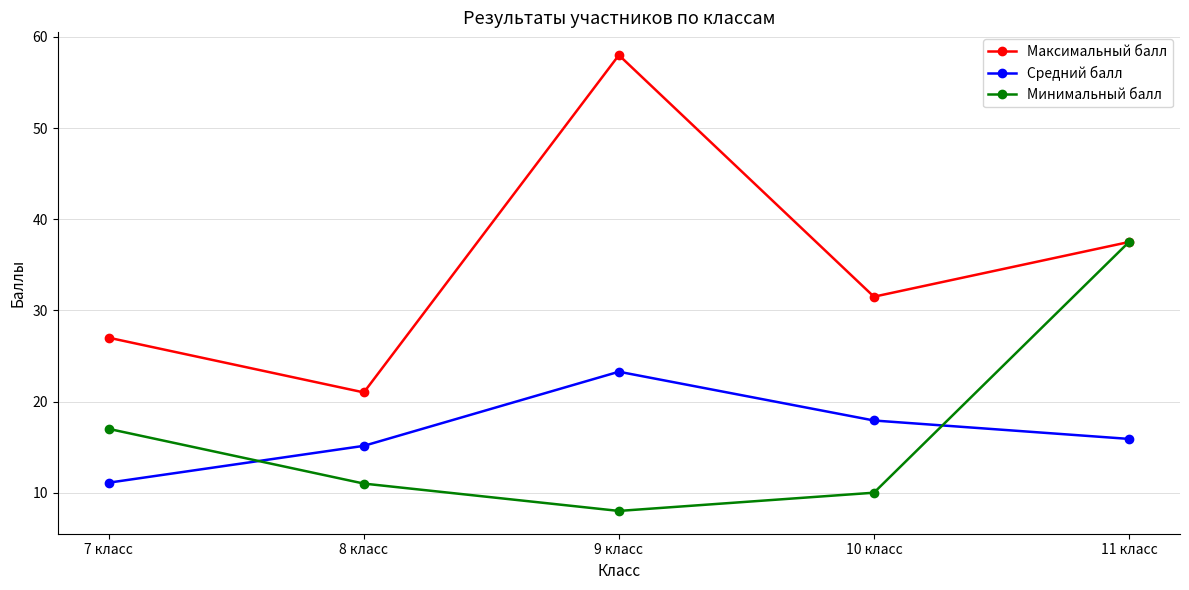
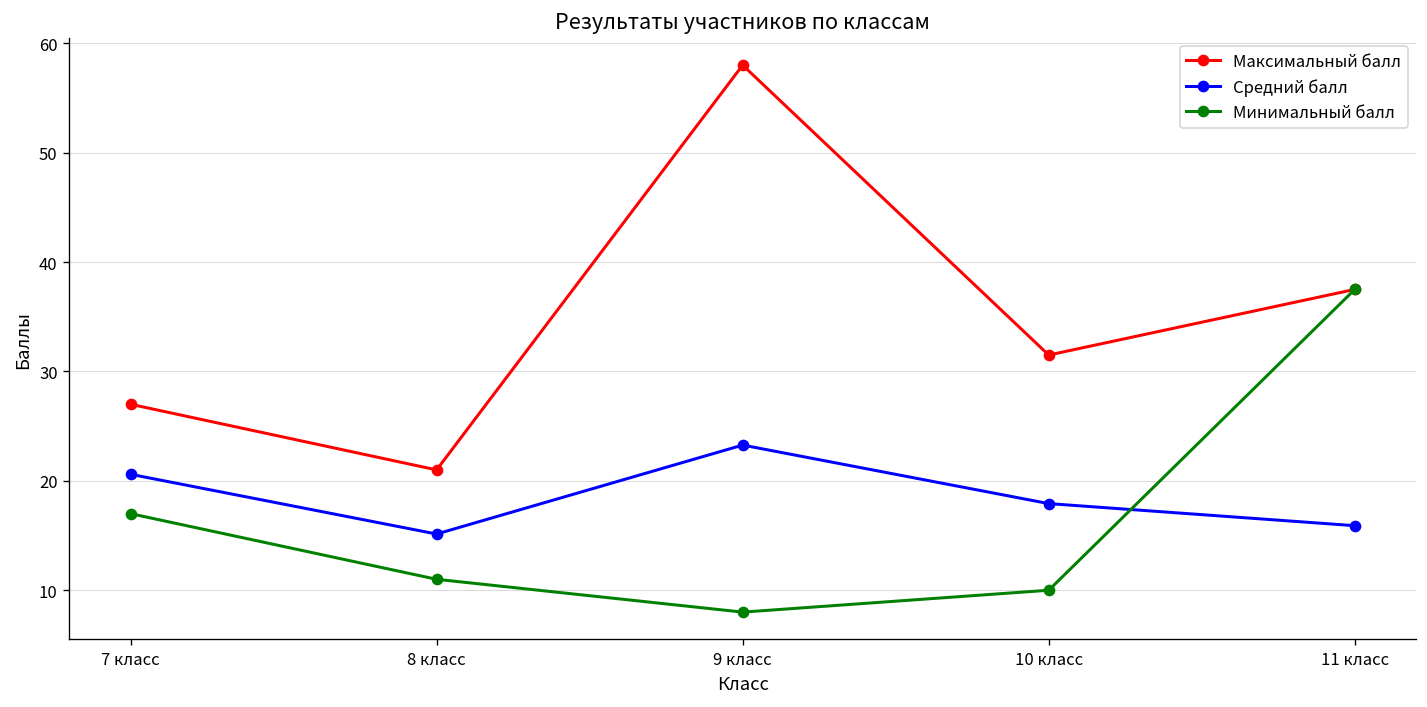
  {
    "Максимальный балл": {
      "7 класс": 27,
      "8 класс": 21,
      "9 класс": 58,
      "10 класс": 32
    },
    "Средний балл": {
-     "7 класс": 11,
+     "7 класс": 21,
      "8 класс": 15,
      "9 класс": 23,
      "10 класс": 18,
      "11 класс": 16
    },
    "Минимальный балл": {
      "7 класс": 17,
      "8 класс": 11,
      "9 класс": 8,
      "10 класс": 10
    }
  }
